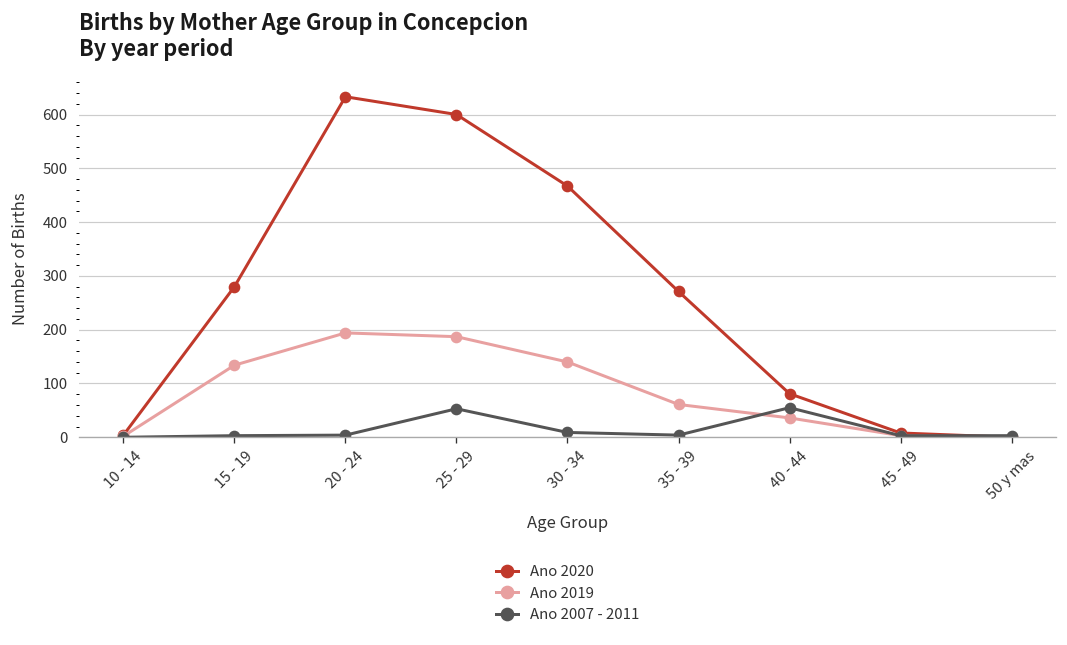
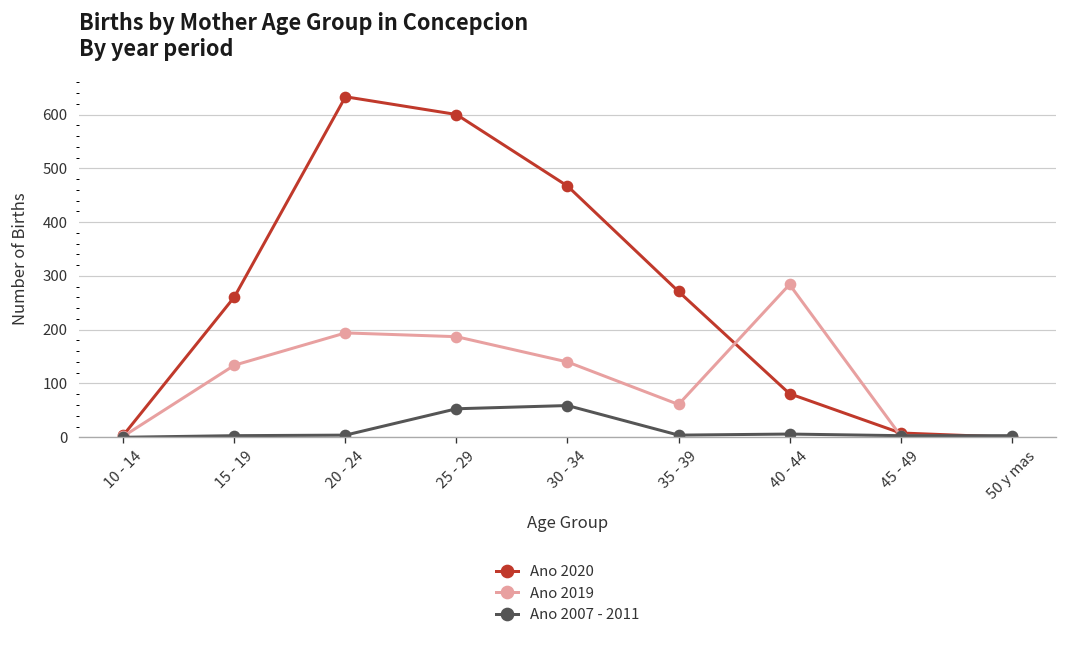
  {
    "Ano 2020": {
-     "15 - 19": 280,
+     "15 - 19": 260,
      "20 - 24": 630,
      "25 - 29": 600,
      "30 - 34": 470,
      "35 - 39": 270,
      "40 - 44": 80
    },
    "Ano 2019": {
      "15 - 19": 130,
      "20 - 24": 190,
      "25 - 29": 190,
      "30 - 34": 140,
      "35 - 39": 60,
-     "40 - 44": 40
+     "40 - 44": 280
    },
    "Ano 2007 - 2011": {
      "15 - 19": 0,
      "20 - 24": 0,
      "25 - 29": 50,
-     "30 - 34": 10,
+     "30 - 34": 60,
      "35 - 39": 0,
-     "40 - 44": 60
+     "40 - 44": 10
    }
  }
